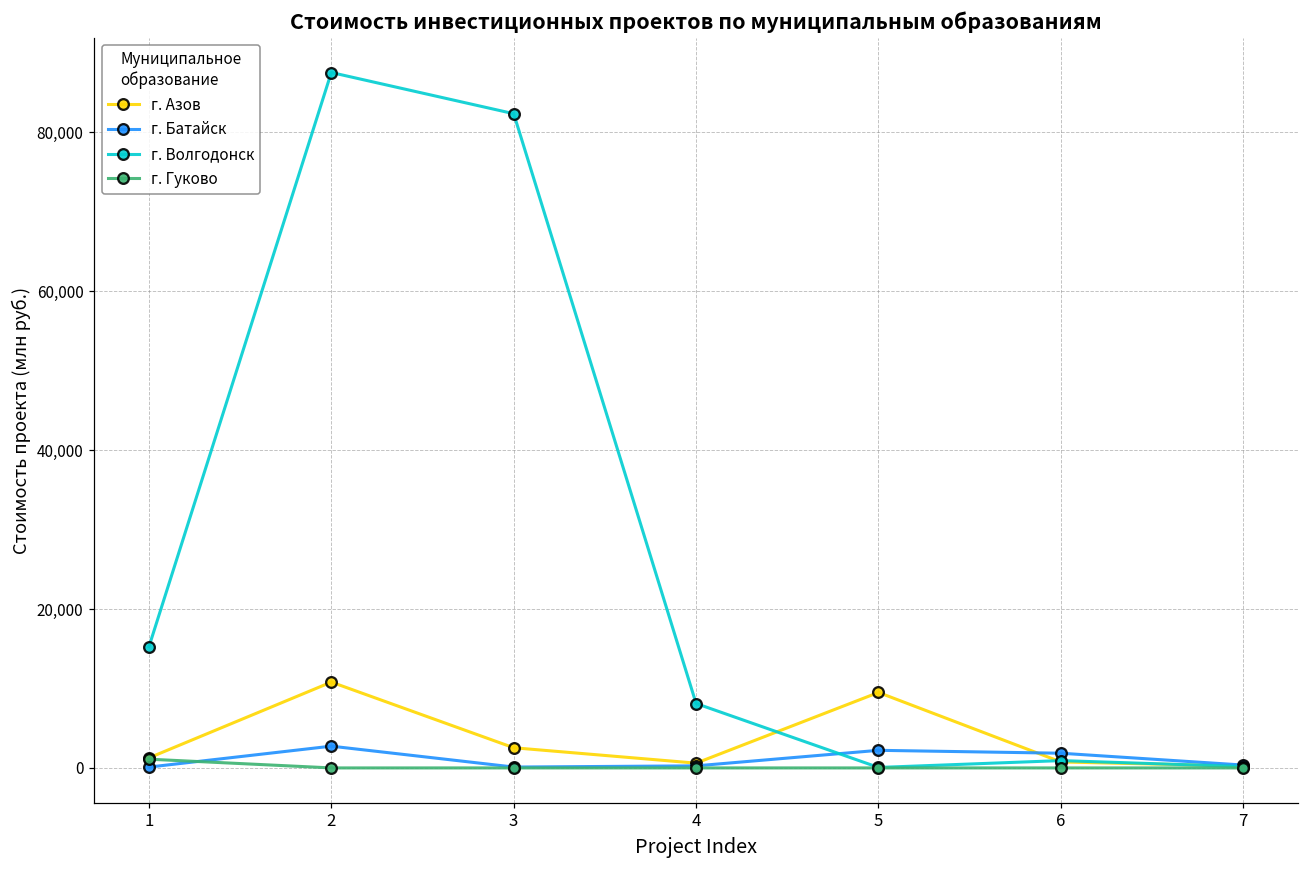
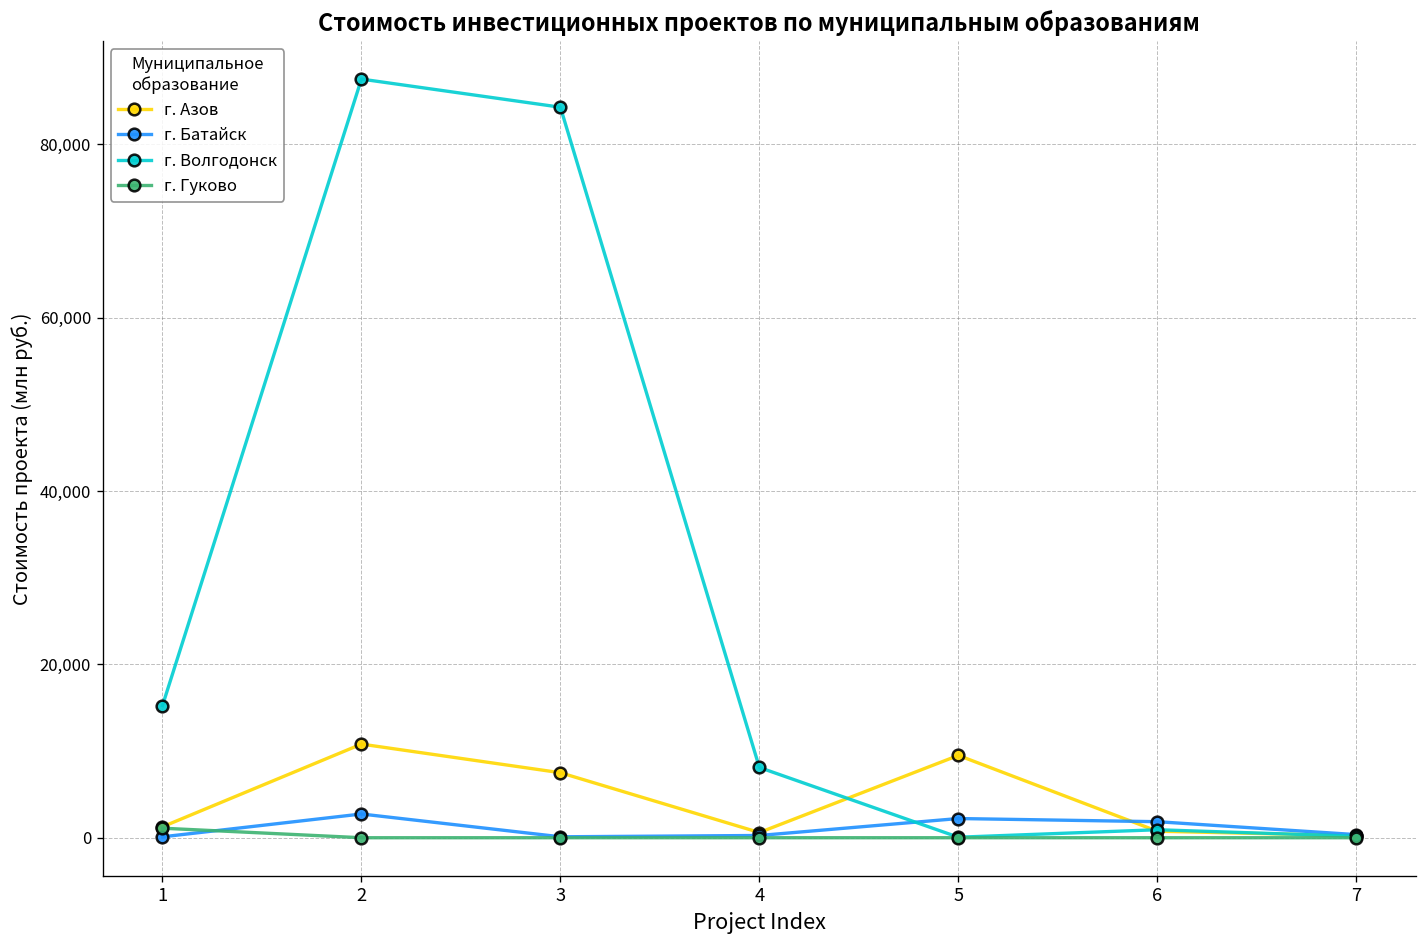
  {
    "г. Азов": {
      "2": "11,000",
-     "3": "3,000",
+     "3": "8,000",
      "5": "9,000"
    },
    "г. Батайск": {
      "1": "0",
      "2": "3,000",
      "5": "2,000",
      "6": "2,000"
    },
    "г. Волгодонск": {
      "1": "15,000",
      "2": "88,000",
-     "3": "82,000",
+     "3": "84,000",
      "4": "8,000"
    },
    "г. Гуково": {
      "2": "0",
      "6": "0"
    }
  }
